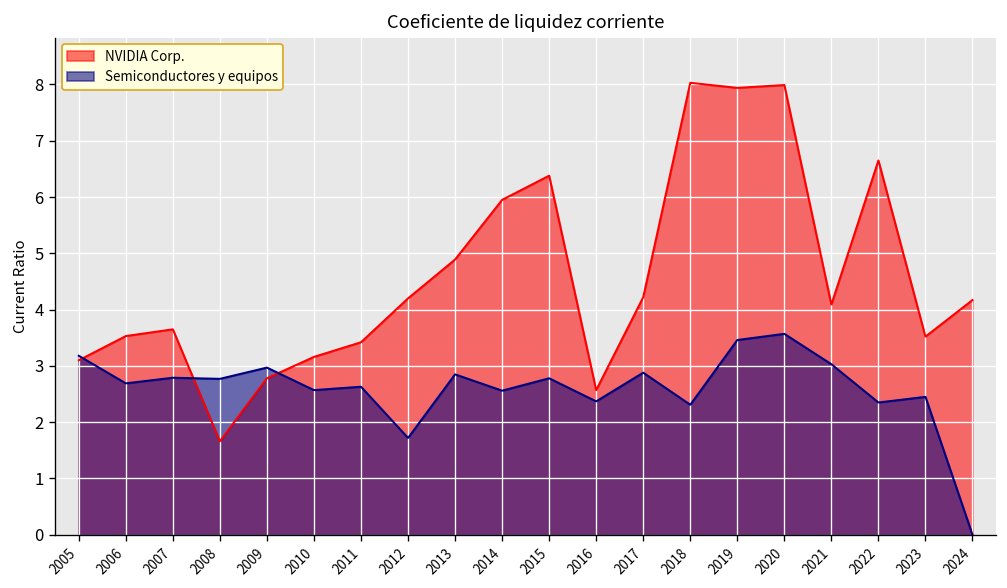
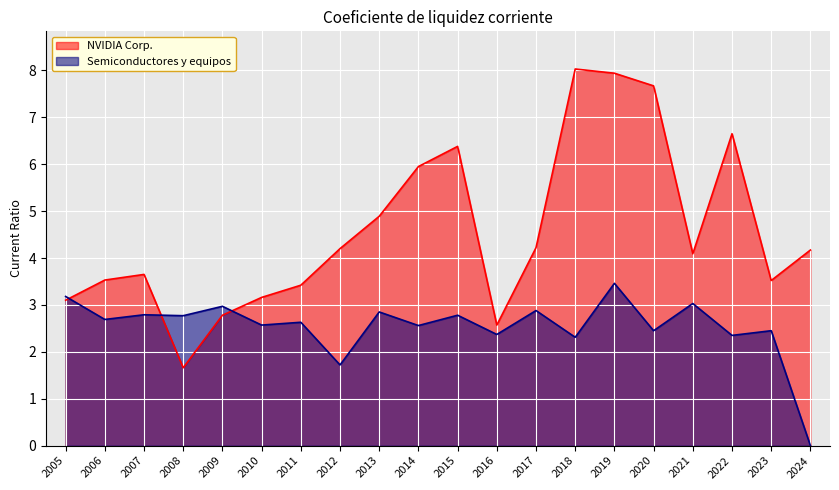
  {
    "NVIDIA Corp.": {
      "2005": 3.1,
      "2006": 3.5,
      "2007": 3.7,
      "2008": 1.7,
      "2009": 2.8,
      "2010": 3.2,
      "2011": 3.4,
      "2012": 4.2,
      "2013": 4.9,
      "2014": 6.0,
      "2015": 6.4,
      "2016": 2.6,
      "2017": 4.2,
      "2018": 8.0,
      "2019": 7.9,
-     "2020": 8.0,
+     "2020": 7.7,
      "2021": 4.1,
      "2022": 6.7,
      "2023": 3.5,
      "2024": 4.2
    },
    "Semiconductores y equipos": {
      "2005": 3.2,
      "2006": 2.7,
      "2007": 2.8,
      "2008": 2.8,
      "2009": 3.0,
      "2010": 2.6,
      "2011": 2.6,
      "2012": 1.7,
      "2013": 2.9,
      "2014": 2.6,
      "2015": 2.8,
      "2016": 2.4,
      "2017": 2.9,
      "2018": 2.3,
      "2019": 3.5,
-     "2020": 3.6,
+     "2020": 2.5,
      "2021": 3.0,
      "2022": 2.4,
      "2023": 2.5,
      "2024": 0.0
    }
  }
